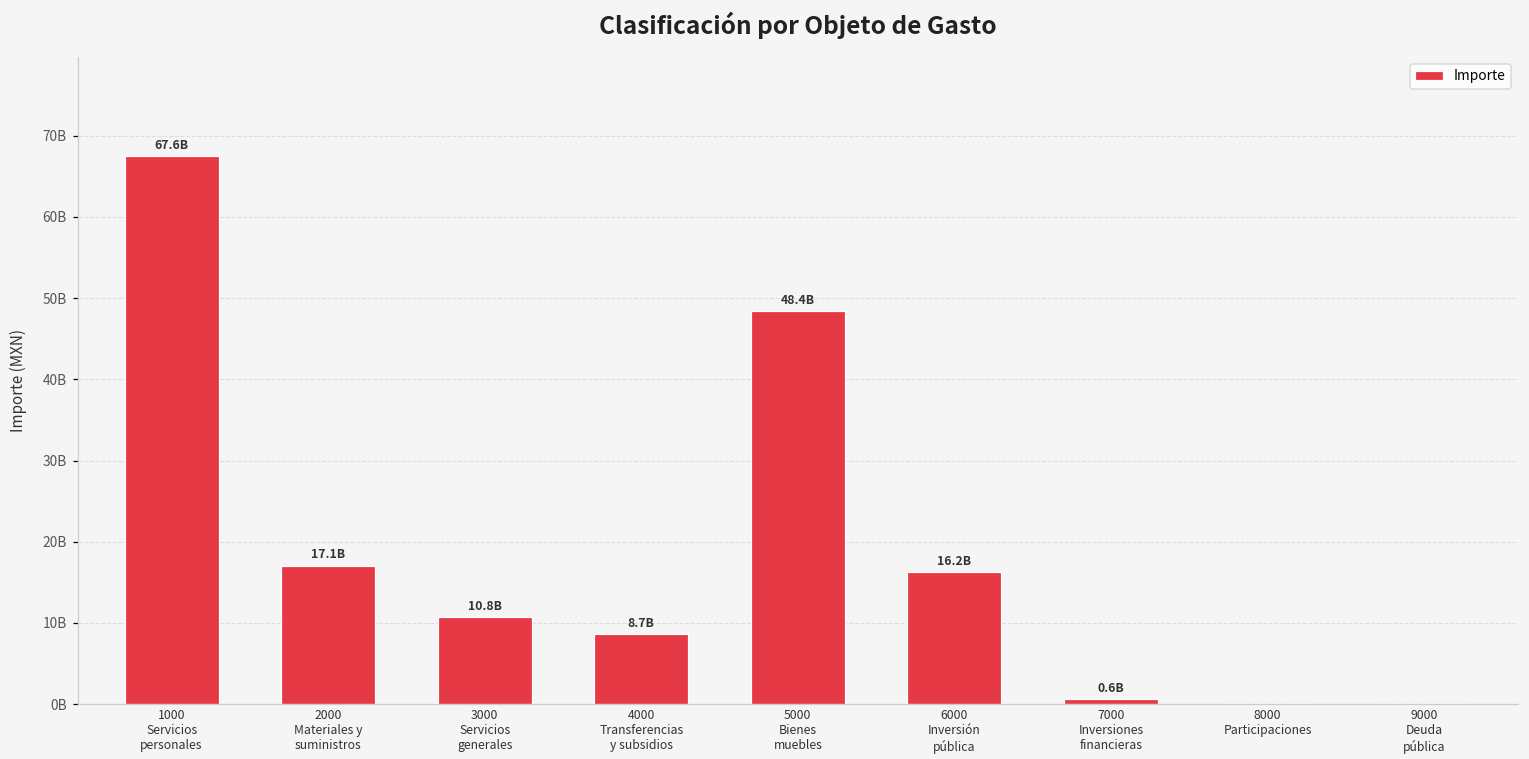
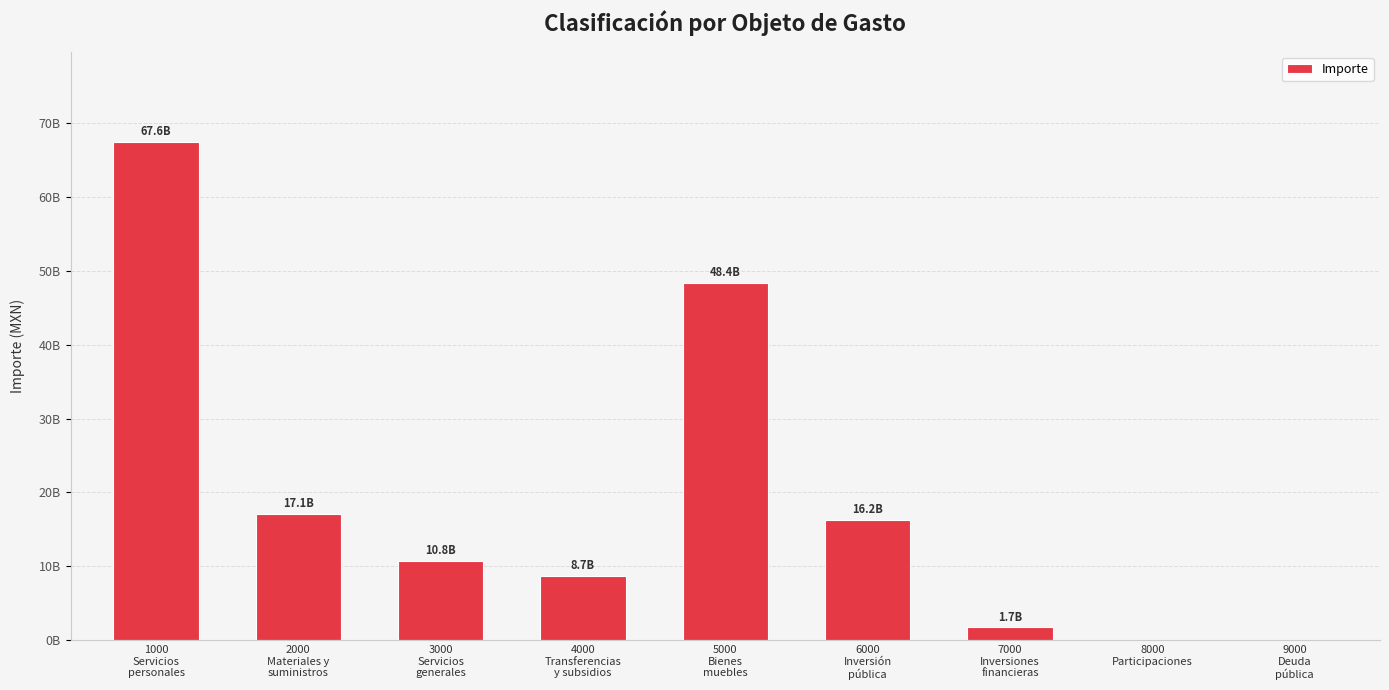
  {
    "1000 Servicios personales": "67.6B",
    "2000 Materiales y suministros": "17.1B",
    "3000 Servicios generales": "10.8B",
    "4000 Transferencias y subsidios": "8.7B",
    "5000 Bienes muebles": "48.4B",
    "6000 Inversión pública": "16.2B",
-   "7000 Inversiones financieras": "0.6B"
+   "7000 Inversiones financieras": "1.7B"
  }
